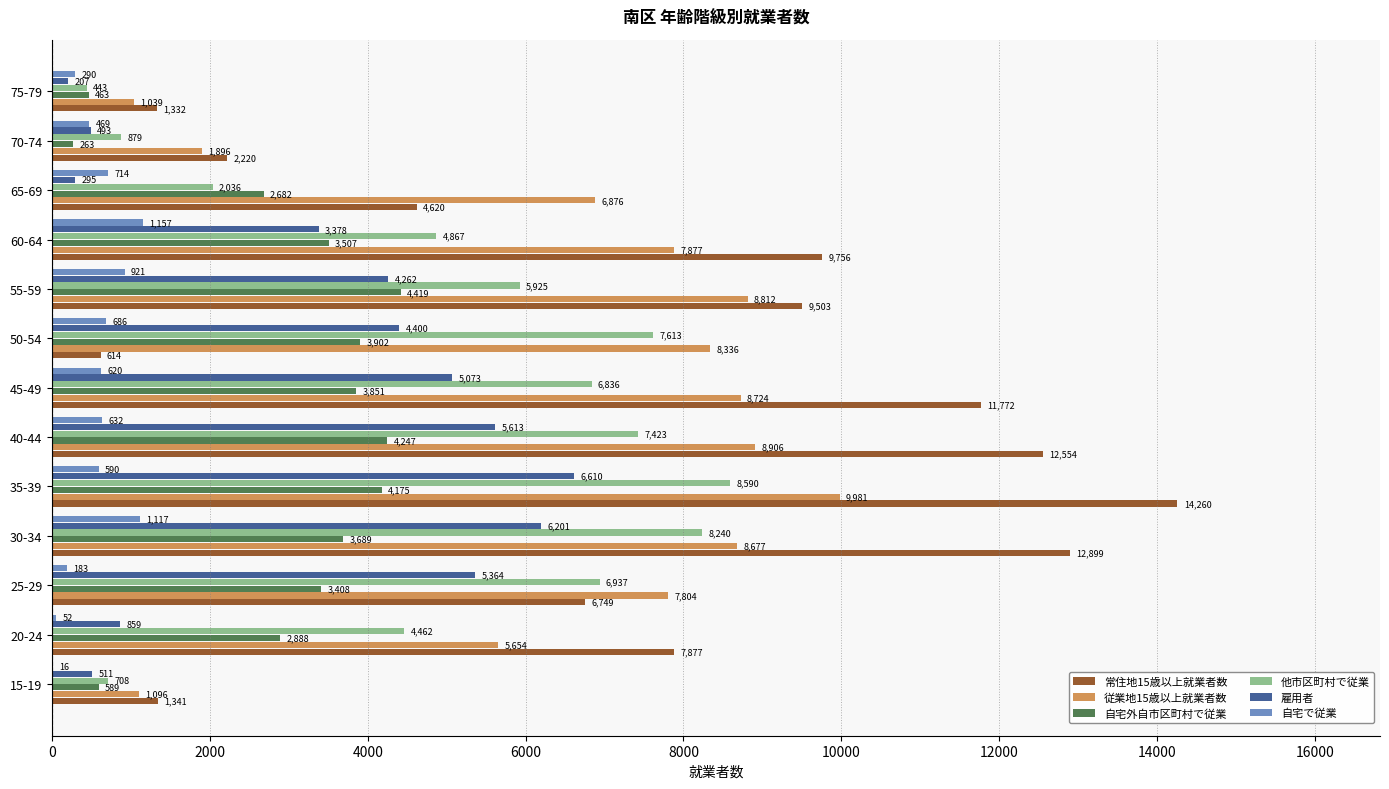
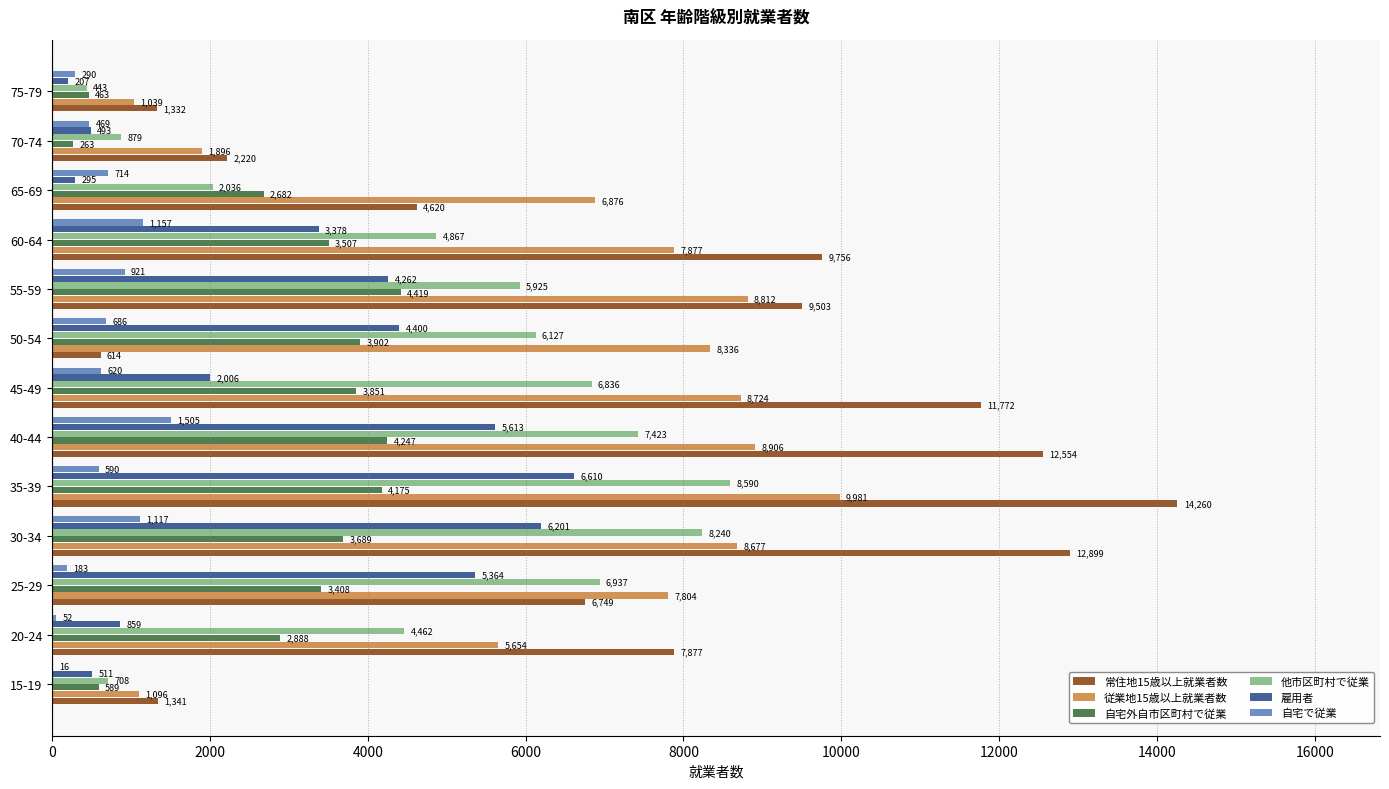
  {
    "常住地15歳以上就業者数": {
      "75-79": "1,332",
      "70-74": "2,220",
      "65-69": "4,620",
      "60-64": "9,756",
      "55-59": "9,503",
      "50-54": "614",
      "45-49": "11,772",
      "40-44": "12,554",
      "35-39": "14,260",
      "30-34": "12,899",
      "25-29": "6,749",
      "20-24": "7,877",
      "15-19": "1,341"
    },
    "従業地15歳以上就業者数": {
      "75-79": "1,039",
      "70-74": "1,896",
      "65-69": "6,876",
      "60-64": "7,877",
      "55-59": "8,812",
      "50-54": "8,336",
      "45-49": "8,724",
      "40-44": "8,906",
      "35-39": "9,981",
      "30-34": "8,677",
      "25-29": "7,804",
      "20-24": "5,654",
      "15-19": "1,096"
    },
    "自宅外自市区町村で従業": {
      "70-74": "263",
      "65-69": "2,682",
      "60-64": "3,507",
      "55-59": "4,419",
      "50-54": "3,902",
      "45-49": "3,851",
      "40-44": "4,247",
      "35-39": "4,175",
      "30-34": "3,689",
      "25-29": "3,408",
      "20-24": "2,888",
      "15-19": "589"
    },
    "他市区町村で従業": {
      "70-74": "879",
      "65-69": "2,036",
      "60-64": "4,867",
      "55-59": "5,925",
-     "50-54": "7,613",
+     "50-54": "6,127",
      "45-49": "6,836",
      "40-44": "7,423",
      "35-39": "8,590",
      "30-34": "8,240",
      "25-29": "6,937",
      "20-24": "4,462",
      "15-19": "708"
    },
    "雇用者": {
      "75-79": "207",
      "65-69": "295",
      "60-64": "3,378",
      "55-59": "4,262",
      "50-54": "4,400",
-     "45-49": "5,073",
+     "45-49": "2,006",
      "40-44": "5,613",
      "35-39": "6,610",
      "30-34": "6,201",
      "25-29": "5,364",
      "20-24": "859",
      "15-19": "511"
    },
    "自宅で従業": {
      "75-79": "290",
      "65-69": "714",
      "60-64": "1,157",
      "55-59": "921",
      "50-54": "686",
      "45-49": "620",
-     "40-44": "632",
+     "40-44": "1,505",
      "35-39": "590",
      "30-34": "1,117",
      "25-29": "183",
      "20-24": "52",
      "15-19": "16"
    }
  }
